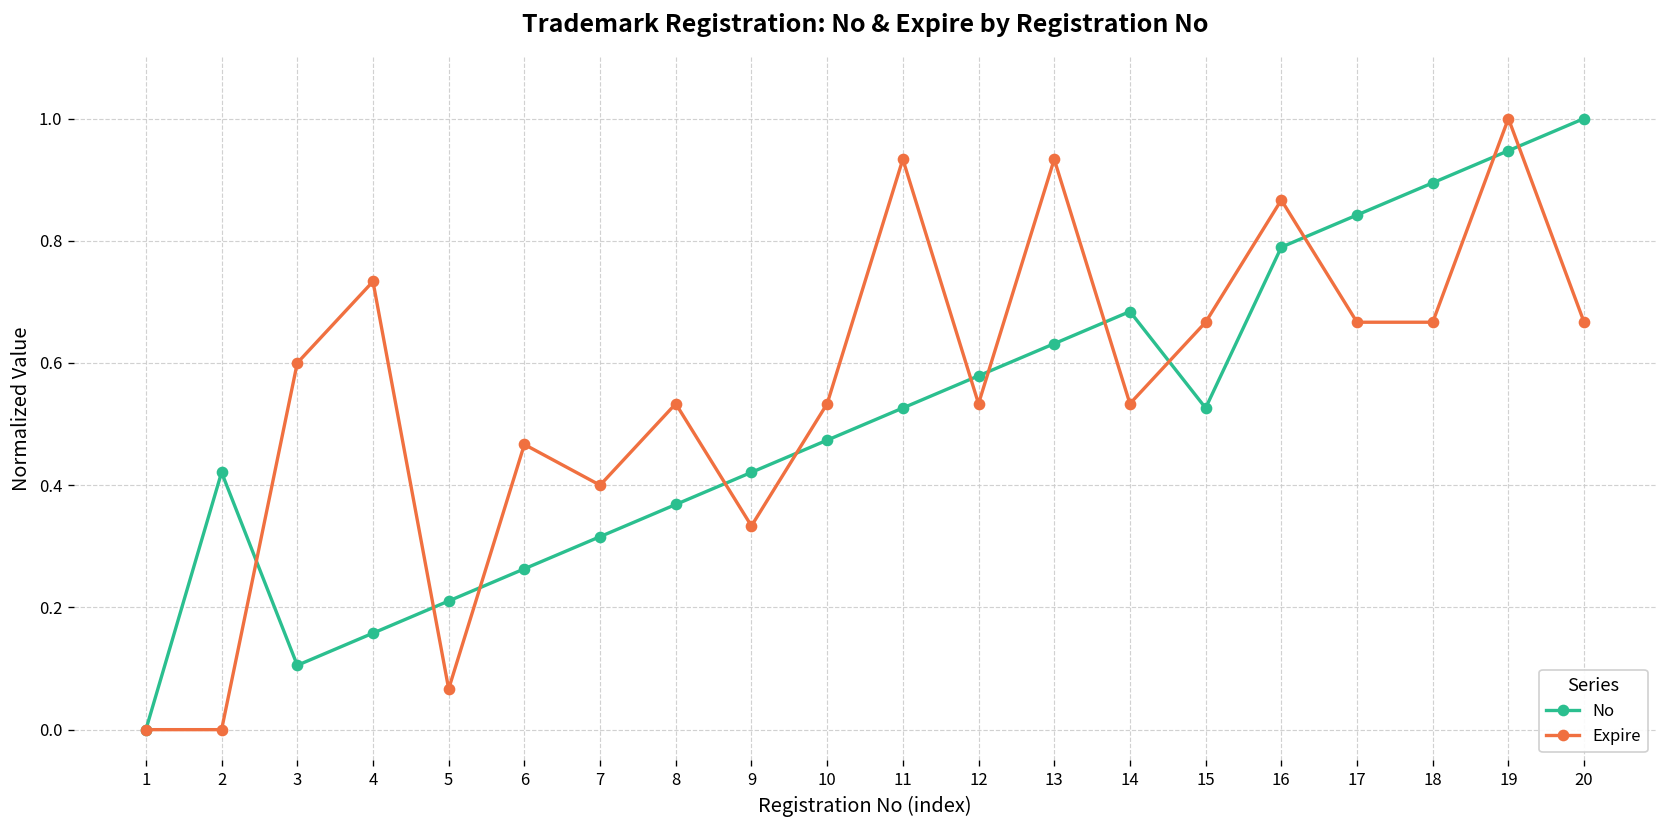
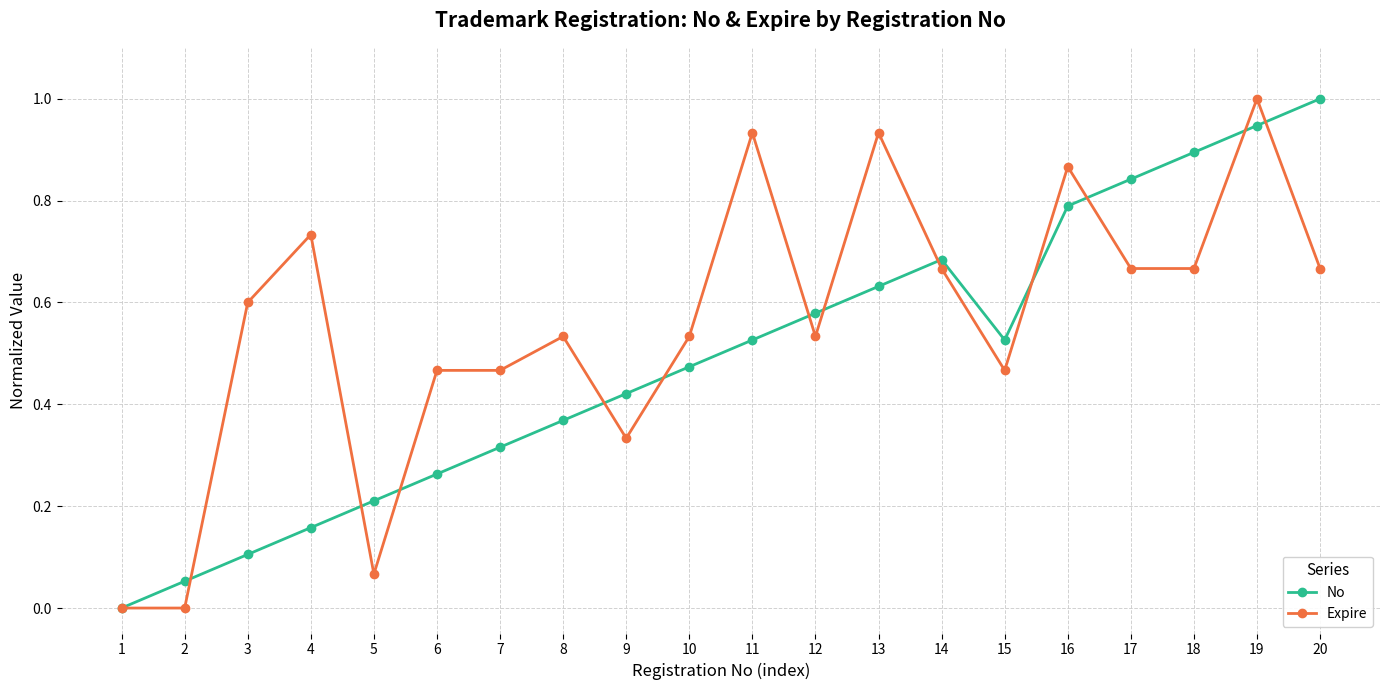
  {
    "No": {
-     "2": 0.42,
+     "2": 0.05,
      "3": 0.11,
      "4": 0.16,
      "5": 0.21,
      "6": 0.26,
      "7": 0.32,
      "8": 0.37,
      "9": 0.42,
      "10": 0.47,
      "11": 0.53,
      "12": 0.58,
      "13": 0.63,
      "14": 0.68,
      "15": 0.53,
      "16": 0.79,
      "17": 0.84,
      "18": 0.89,
      "19": 0.95,
      "20": 1.00
    },
    "Expire": {
      "2": 0.00,
      "3": 0.60,
      "4": 0.73,
      "5": 0.07,
      "6": 0.47,
-     "7": 0.40,
+     "7": 0.47,
      "8": 0.53,
      "9": 0.33,
      "10": 0.53,
      "11": 0.93,
      "12": 0.53,
      "13": 0.93,
-     "14": 0.53,
-     "15": 0.67,
+     "14": 0.67,
+     "15": 0.47,
      "16": 0.87,
      "17": 0.67,
      "18": 0.67,
      "19": 1.00,
      "20": 0.67
    }
  }
